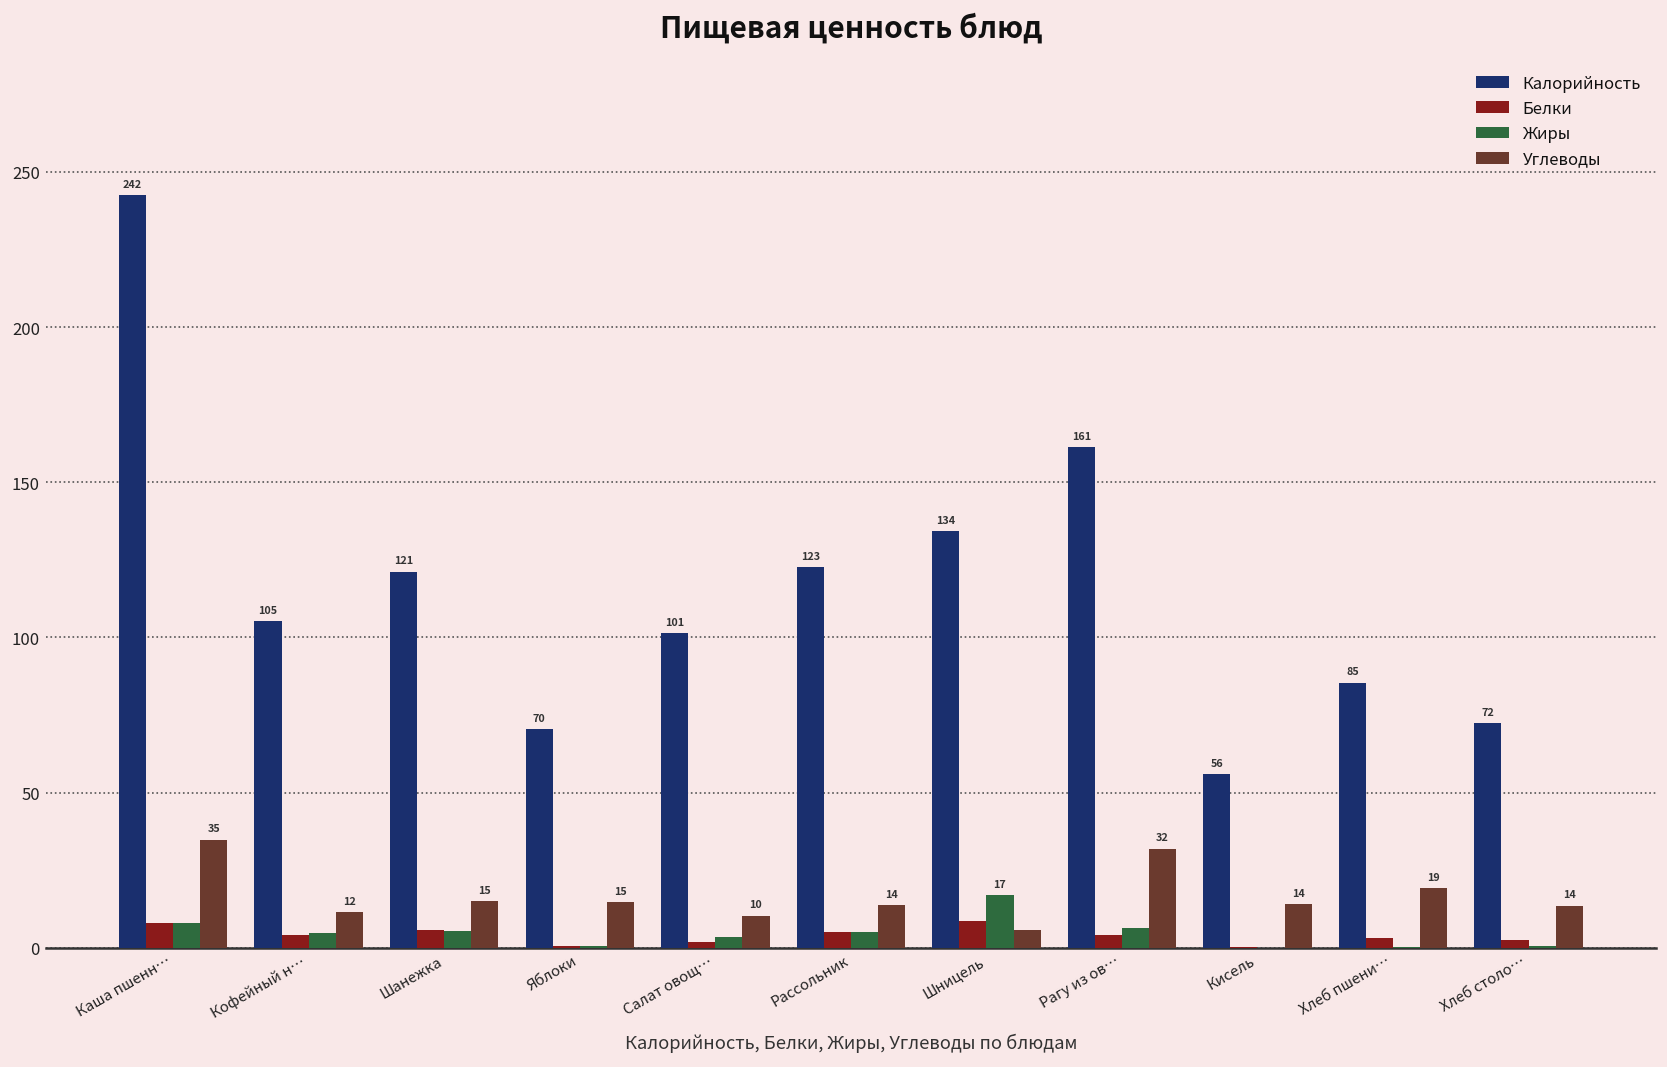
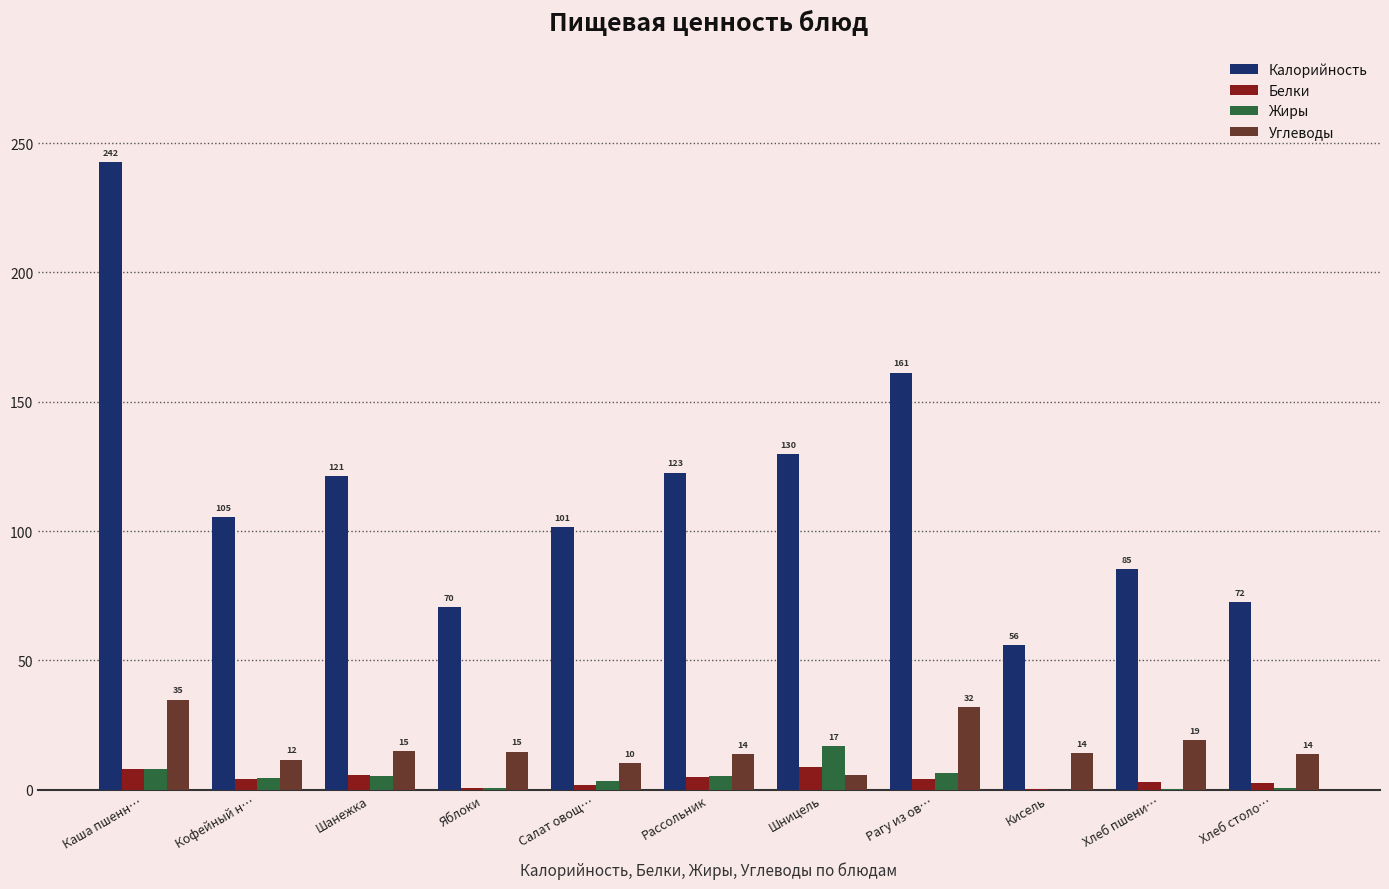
  {
    "Калорийность": {
      "Каша пшенн…": 242,
      "Кофейный н…": 105,
      "Шанежка": 121,
      "Яблоки": 70,
      "Салат овощ…": 101,
      "Рассольник": 123,
-     "Шницель": 134,
+     "Шницель": 130,
      "Рагу из ов…": 161,
      "Кисель": 56,
      "Хлеб пшени…": 85,
      "Хлеб столо…": 72
    },
    "Жиры": {
      "Шницель": 17
    }
  }
